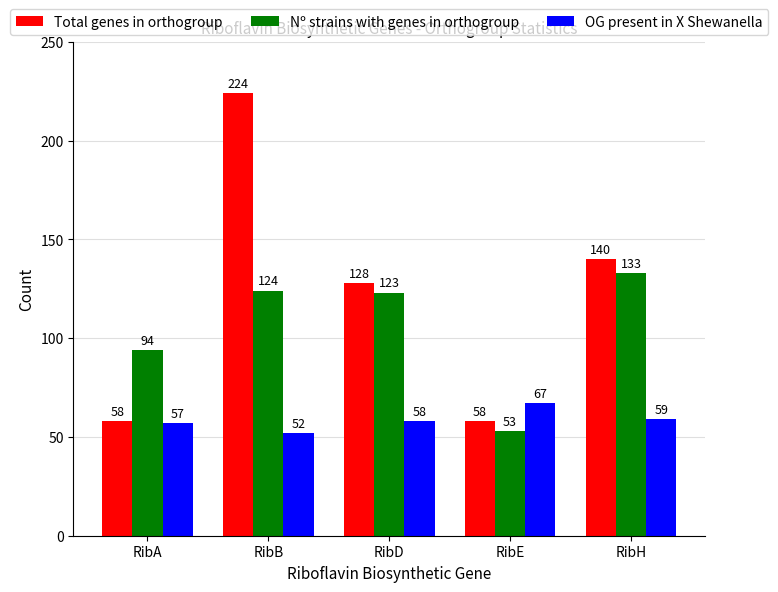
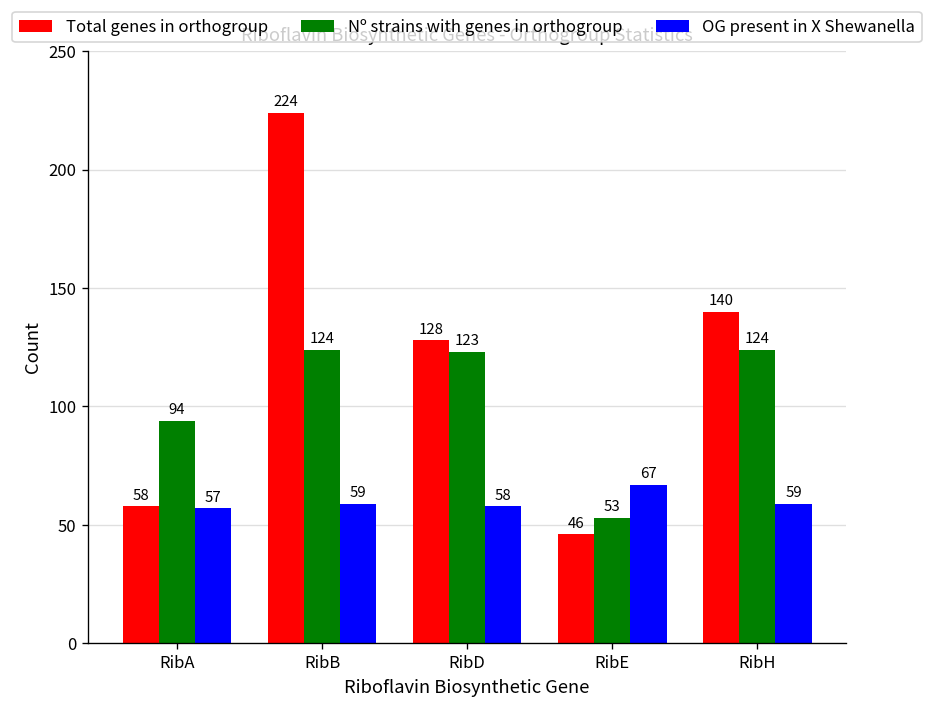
  {
    "Total genes in orthogroup": {
      "RibA": 58,
      "RibB": 224,
      "RibD": 128,
-     "RibE": 58,
+     "RibE": 46,
      "RibH": 140
    },
    "Nº strains with genes in orthogroup": {
      "RibA": 94,
      "RibB": 124,
      "RibD": 123,
      "RibE": 53,
-     "RibH": 133
+     "RibH": 124
    },
    "OG present in X Shewanella": {
      "RibA": 57,
-     "RibB": 52,
+     "RibB": 59,
      "RibD": 58,
      "RibE": 67,
      "RibH": 59
    }
  }
